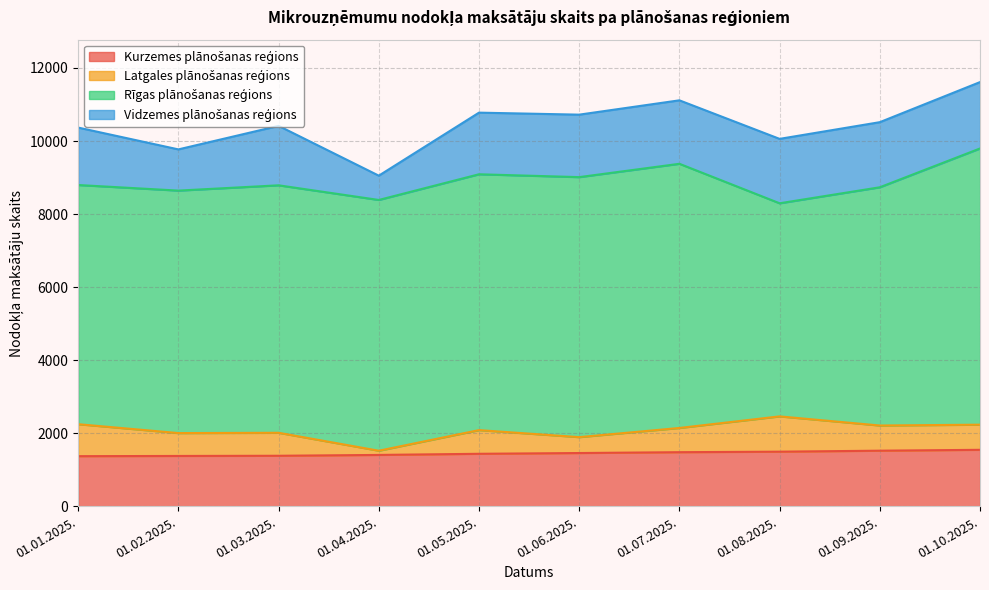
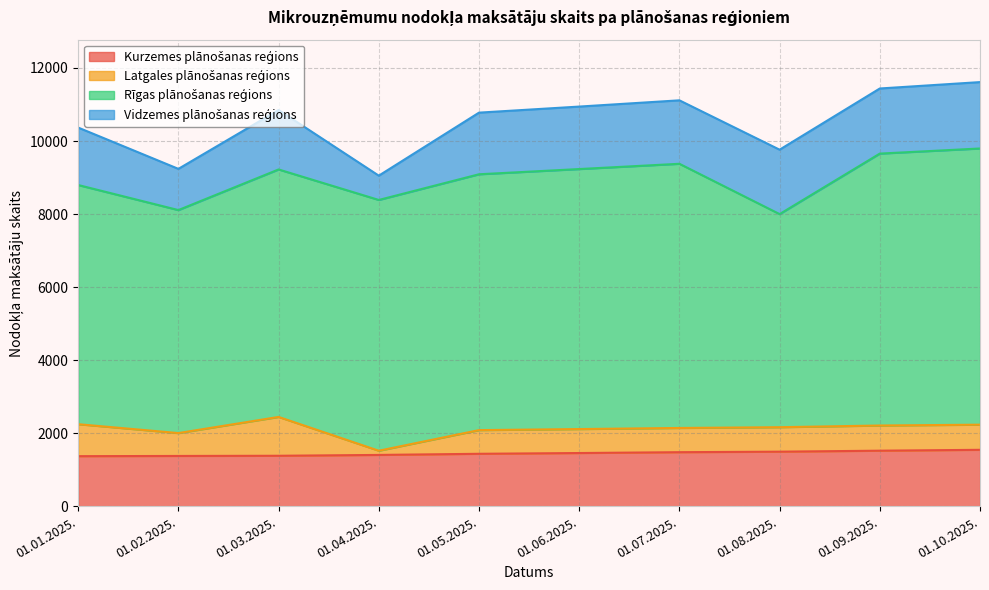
  {
    "Kurzemes plānošanas reģions": {
      "01.01.2025.": 1400,
      "01.02.2025.": 1400,
      "01.03.2025.": 1400,
      "01.04.2025.": 1400,
      "01.05.2025.": 1400,
      "01.06.2025.": 1500,
      "01.07.2025.": 1500,
      "01.08.2025.": 1500,
      "01.09.2025.": 1500,
      "01.10.2025.": 1500
    },
    "Latgales plānošanas reģions": {
      "01.01.2025.": 900,
      "01.02.2025.": 600,
-     "01.03.2025.": 600,
+     "01.03.2025.": 1100,
      "01.04.2025.": 100,
      "01.05.2025.": 600,
-     "01.06.2025.": 400,
+     "01.06.2025.": 700,
      "01.07.2025.": 700,
-     "01.08.2025.": 1000,
+     "01.08.2025.": 700,
      "01.09.2025.": 700,
      "01.10.2025.": 700
    },
    "Rīgas plānošanas reģions": {
      "01.01.2025.": 6500,
-     "01.02.2025.": 6600,
+     "01.02.2025.": 6100,
      "01.03.2025.": 6800,
      "01.04.2025.": 6900,
      "01.05.2025.": 7000,
      "01.06.2025.": 7100,
      "01.07.2025.": 7200,
      "01.08.2025.": 5800,
-     "01.09.2025.": 6500,
+     "01.09.2025.": 7400,
      "01.10.2025.": 7600
    },
    "Vidzemes plānošanas reģions": {
      "01.01.2025.": 1600,
      "01.02.2025.": 1100,
      "01.04.2025.": 700,
      "01.05.2025.": 1700,
      "01.06.2025.": 1700,
      "01.07.2025.": 1700,
      "01.08.2025.": 1800,
      "01.09.2025.": 1800,
      "01.10.2025.": 1800
    }
  }
